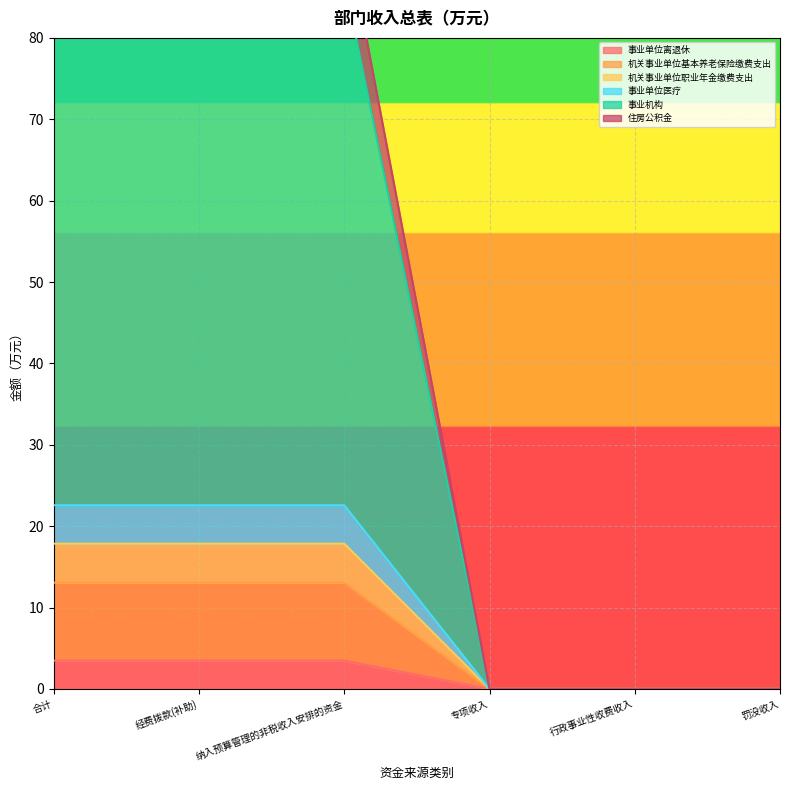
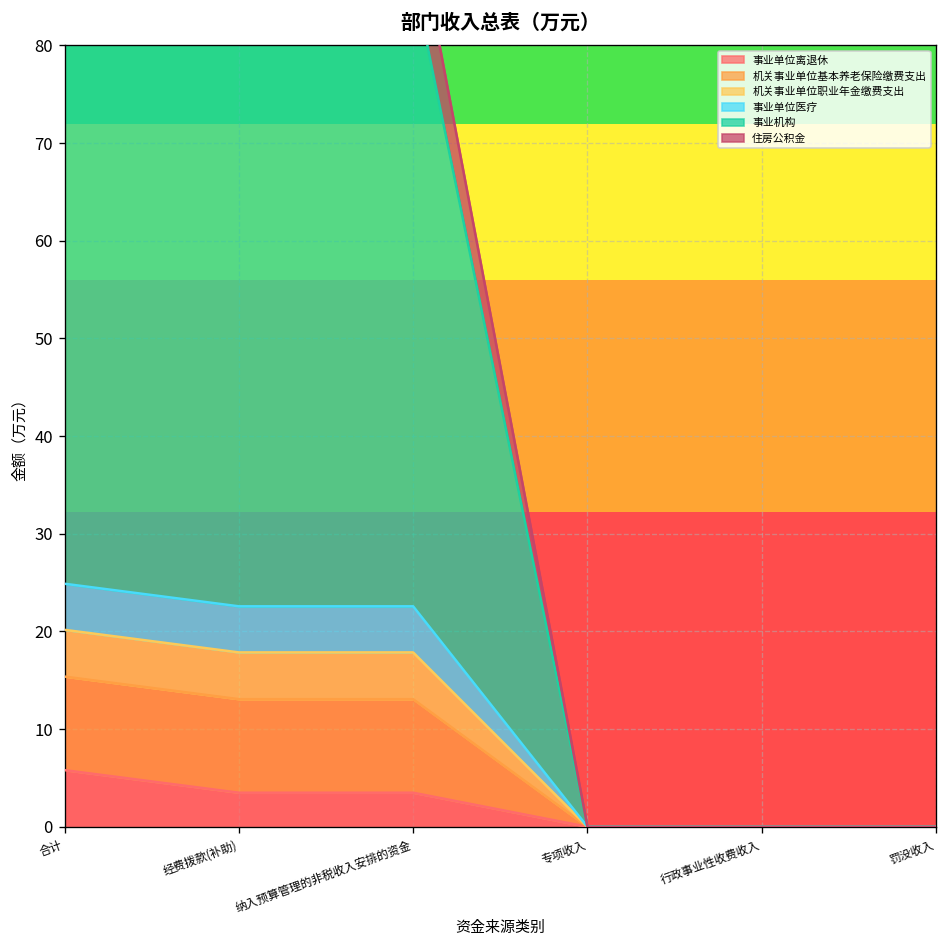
  {
    "事业单位离退休": {
-     "合计": 3,
+     "合计": 6,
      "经费拨款(补助)": 3,
      "纳入预算管理的非税收入安排的资金": 3
    },
    "事业单位医疗": {
      "合计": 5,
      "经费拨款(补助)": 5,
      "纳入预算管理的非税收入安排的资金": 5
    }
  }
